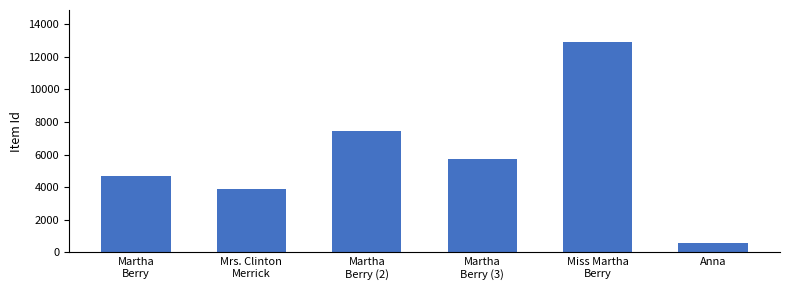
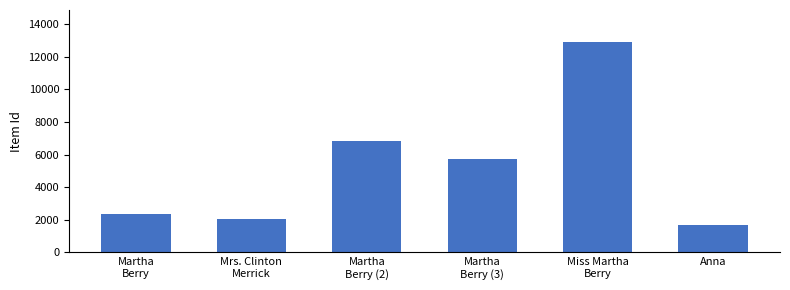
  {
-   "Martha Berry": 4700,
-   "Mrs. Clinton Merrick": 3900,
-   "Martha Berry (2)": 7500,
+   "Martha Berry": 2400,
+   "Mrs. Clinton Merrick": 2000,
+   "Martha Berry (2)": 6900,
    "Martha Berry (3)": 5700,
    "Miss Martha Berry": 12900,
-   "Anna": 600
+   "Anna": 1700
  }
